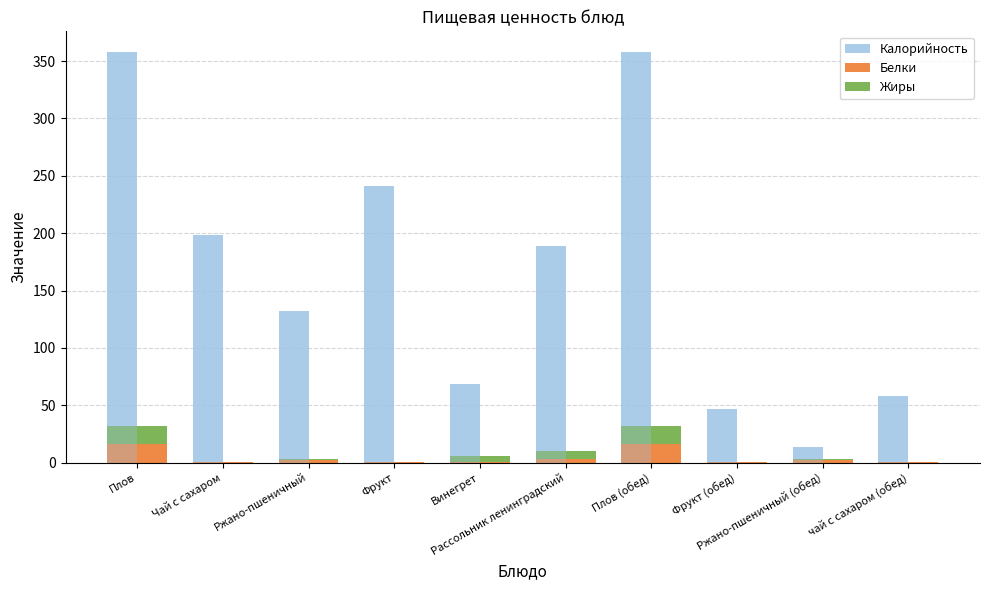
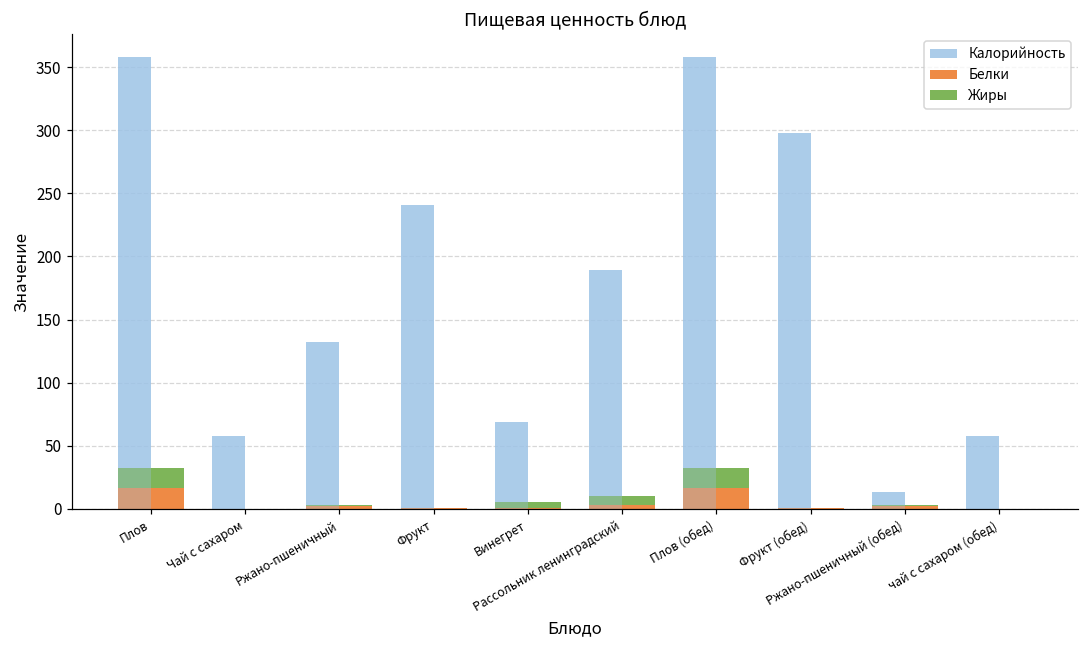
  {
    "Калорийность": {
      "Плов": 358,
-     "Чай с сахаром": 198,
+     "Чай с сахаром": 58,
      "Ржано-пшеничный": 132,
      "Фрукт": 241,
      "Винегрет": 69,
      "Рассольник ленинградский": 189,
      "Плов (обед)": 358,
-     "Фрукт (обед)": 47,
+     "Фрукт (обед)": 298,
      "Ржано-пшеничный (обед)": 13,
      "чай с сахаром (обед)": 58
    }
  }
